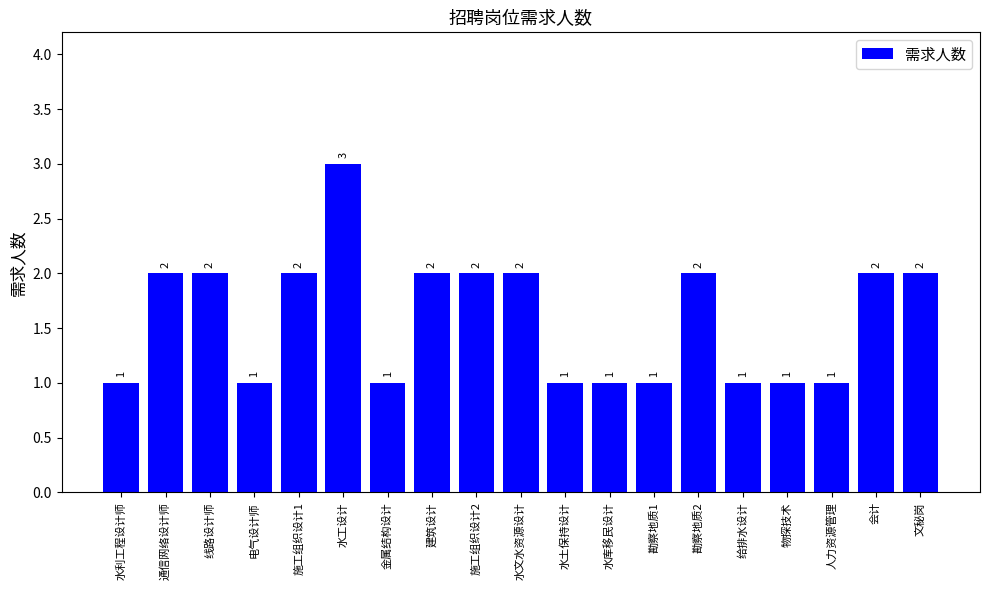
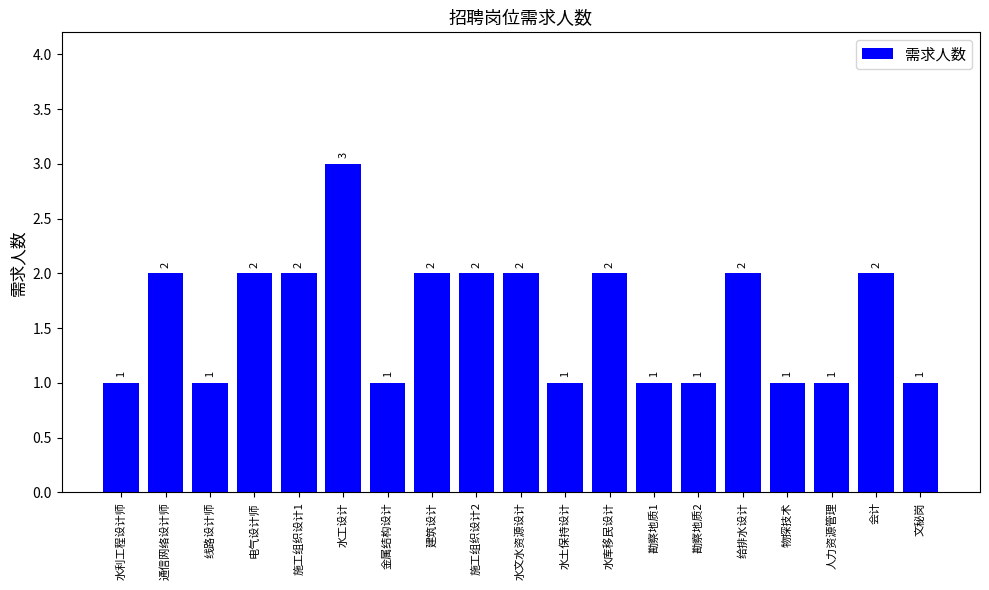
  {
    "水利工程设计师": 1,
    "通信网络设计师": 2,
-   "线路设计师": 2,
-   "电气设计师": 1,
+   "线路设计师": 1,
+   "电气设计师": 2,
    "施工组织设计1": 2,
    "水工设计": 3,
    "金属结构设计": 1,
    "建筑设计": 2,
    "施工组织设计2": 2,
    "水文水资源设计": 2,
    "水土保持设计": 1,
-   "水库移民设计": 1,
+   "水库移民设计": 2,
    "勘察地质1": 1,
-   "勘察地质2": 2,
-   "给排水设计": 1,
+   "勘察地质2": 1,
+   "给排水设计": 2,
    "物探技术": 1,
    "人力资源管理": 1,
    "会计": 2,
-   "文秘岗": 2
+   "文秘岗": 1
  }
